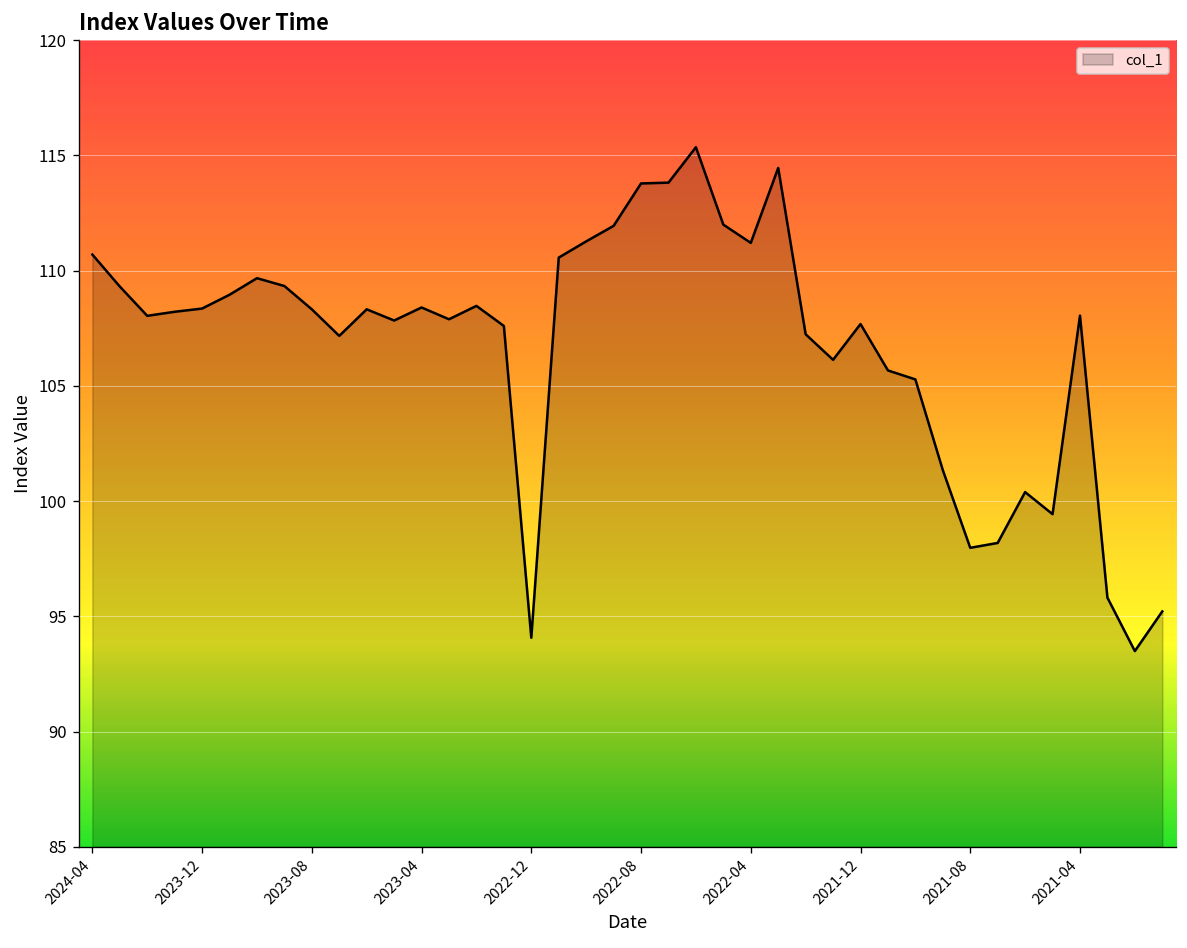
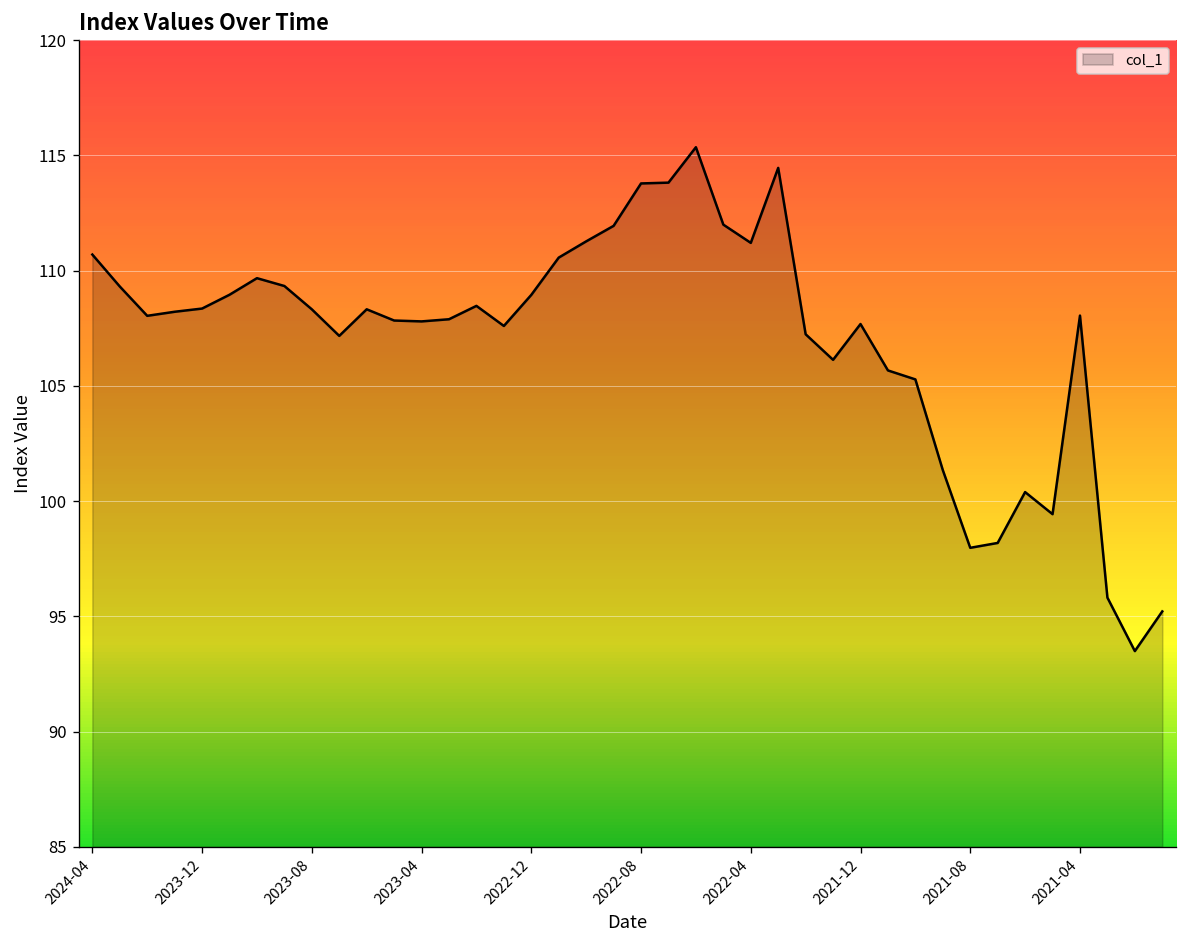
  {
    "2024-04": 110.7,
    "2023-12": 108.4,
    "2023-08": 108.3,
-   "2023-04": 108.4,
-   "2022-12": 94.1,
+   "2023-04": 107.8,
+   "2022-12": 108.9,
    "2022-08": 113.8,
    "2022-04": 111.2,
    "2021-12": 107.7,
    "2021-08": 98.0,
    "2021-04": 108.0
  }
